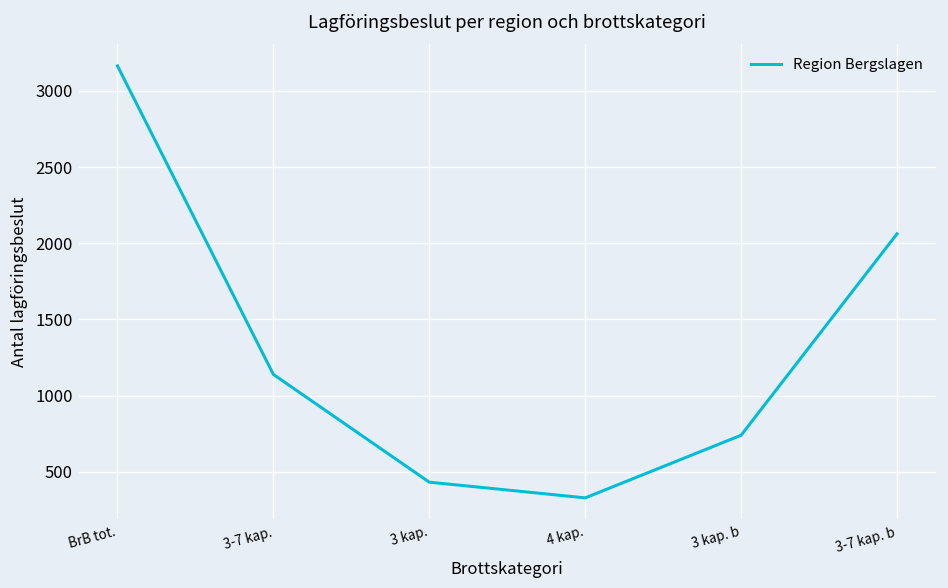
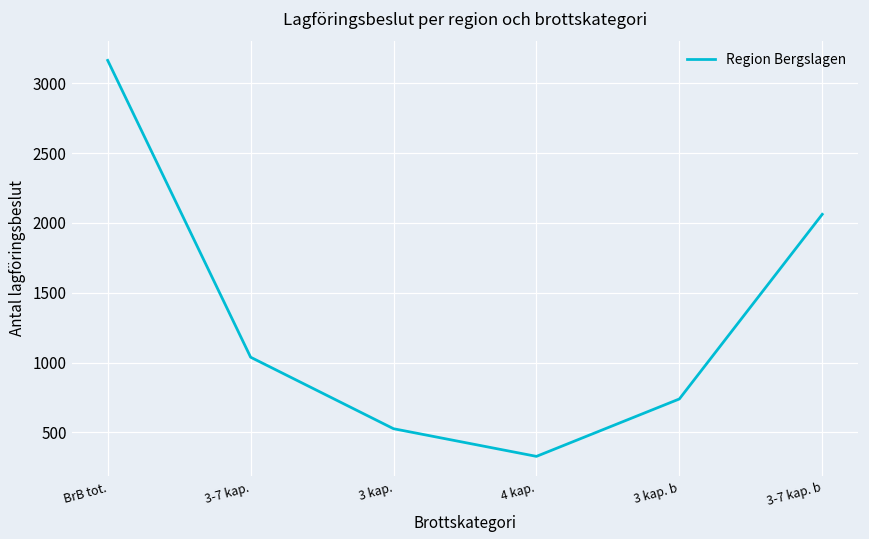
  {
    "BrB tot.": 3160,
-   "3-7 kap.": 1140,
-   "3 kap.": 430,
+   "3-7 kap.": 1040,
+   "3 kap.": 530,
    "4 kap.": 330,
    "3 kap. b": 740,
    "3-7 kap. b": 2060
  }
